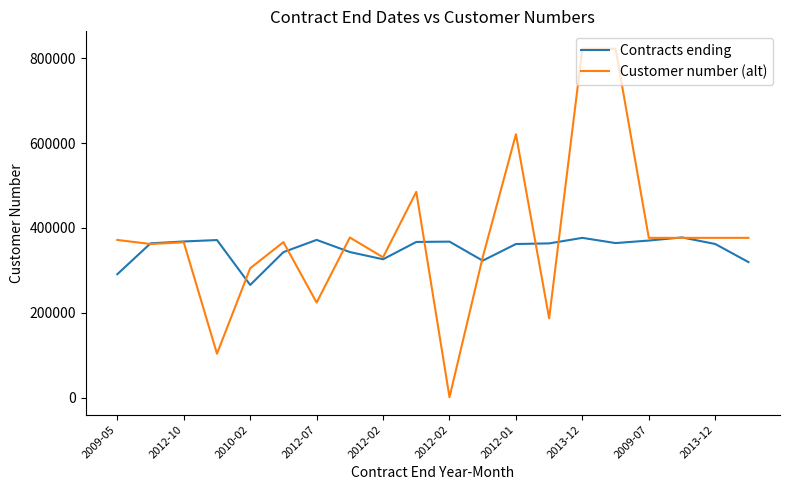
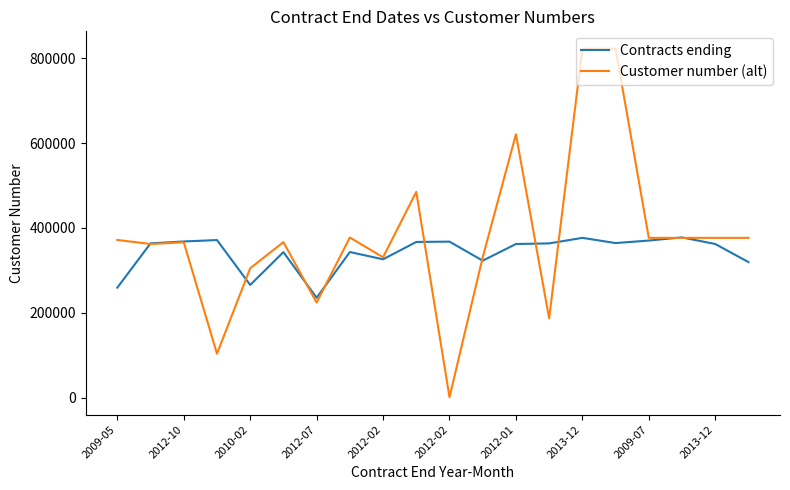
  {
    "Contracts ending": {
-     "2009-05": 290000,
+     "2009-05": 260000,
      "2010-02": 270000,
-     "2012-07": 370000,
+     "2012-07": 240000,
      "2012-01": 360000,
      "2009-07": 370000
    },
    "Customer number (alt)": {
      "2009-05": 370000,
      "2010-02": 310000,
      "2012-07": 220000,
      "2012-01": 620000,
      "2009-07": 380000
    }
  }
